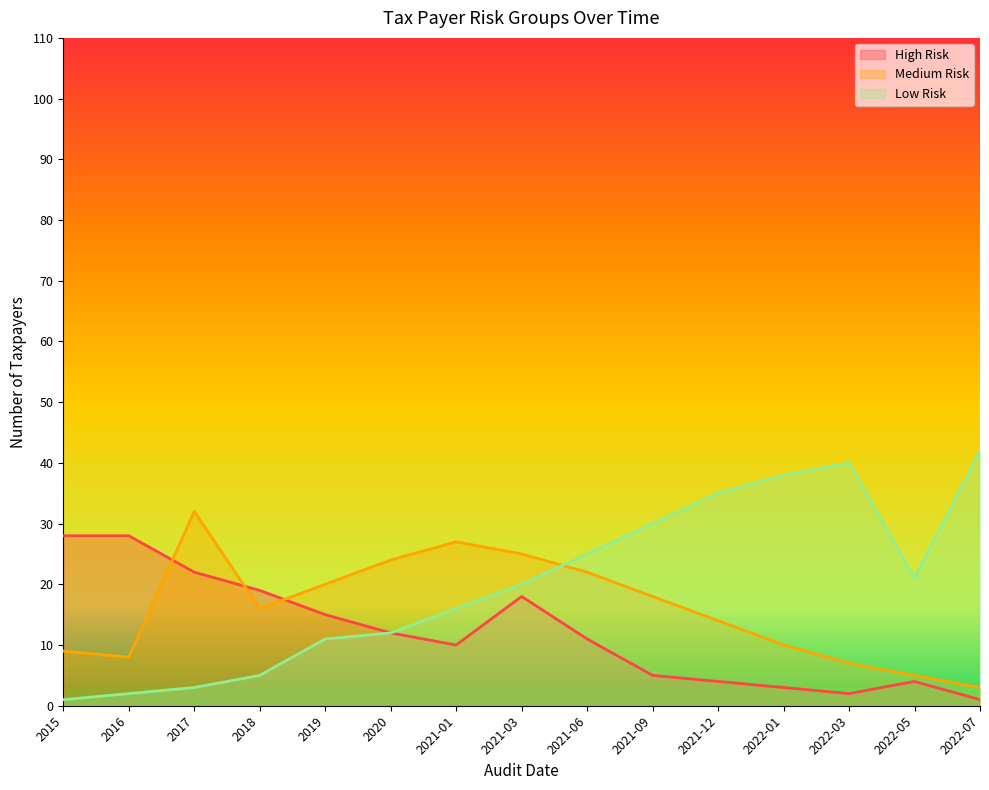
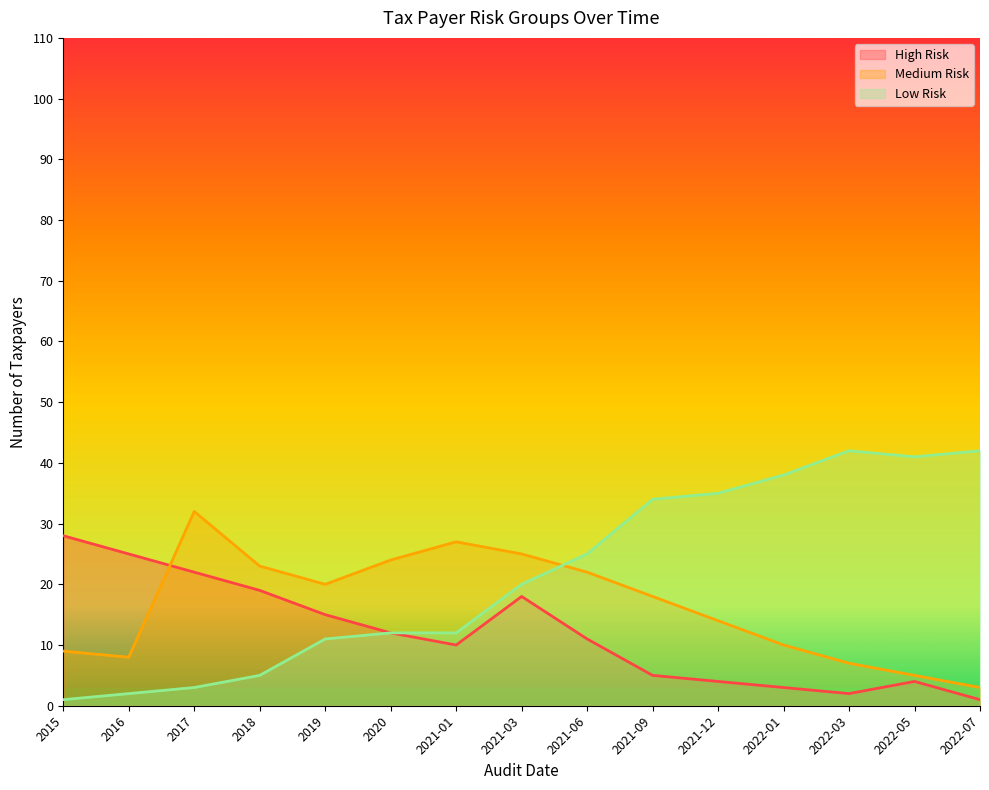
  {
    "High Risk": {
      "2015": 28,
-     "2016": 28,
+     "2016": 25,
      "2017": 22,
      "2018": 19,
      "2019": 15,
      "2021-01": 10,
      "2021-03": 18,
      "2021-06": 11,
      "2021-09": 5,
      "2021-12": 4,
      "2022-05": 4
    },
    "Medium Risk": {
      "2015": 9,
      "2016": 8,
      "2017": 32,
-     "2018": 16,
+     "2018": 23,
      "2019": 20,
      "2020": 24,
      "2021-01": 27,
      "2021-03": 25,
      "2021-06": 22,
      "2021-09": 18,
      "2021-12": 14,
      "2022-01": 10,
      "2022-03": 7,
      "2022-05": 5
    },
    "Low Risk": {
      "2018": 5,
      "2019": 11,
-     "2021-01": 16,
+     "2021-01": 12,
      "2021-03": 20,
      "2021-06": 25,
-     "2021-09": 30,
+     "2021-09": 34,
      "2021-12": 35,
      "2022-01": 38,
-     "2022-03": 40,
-     "2022-05": 21,
+     "2022-03": 42,
+     "2022-05": 41,
      "2022-07": 42
    }
  }
